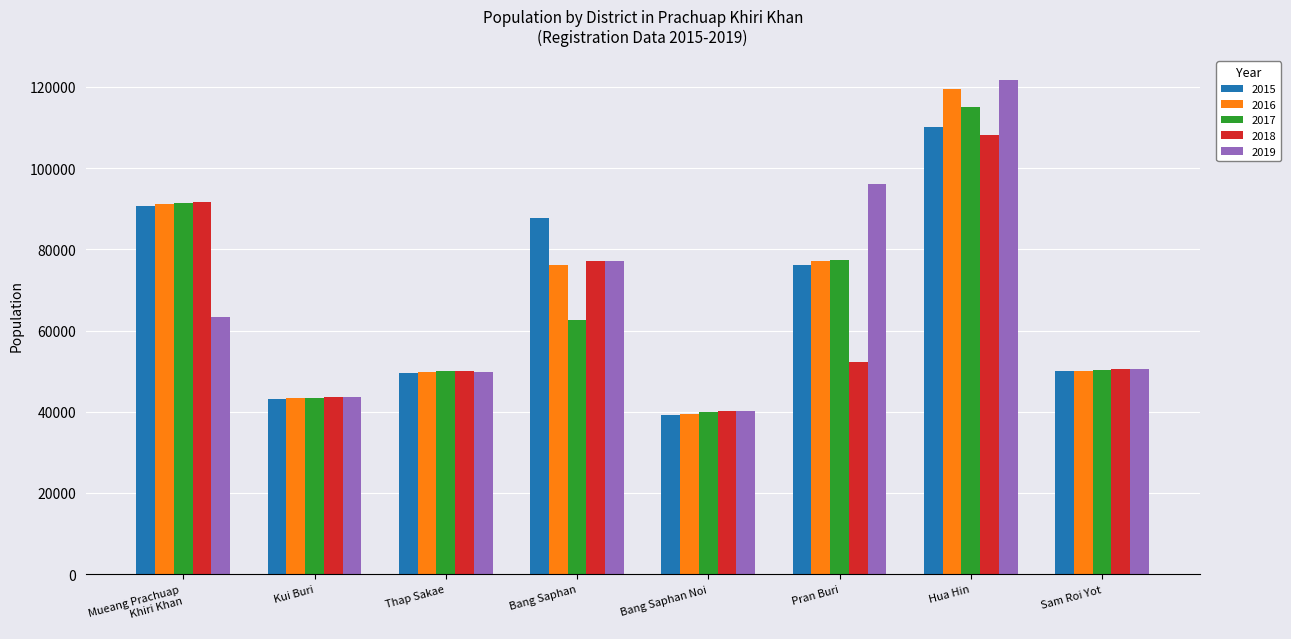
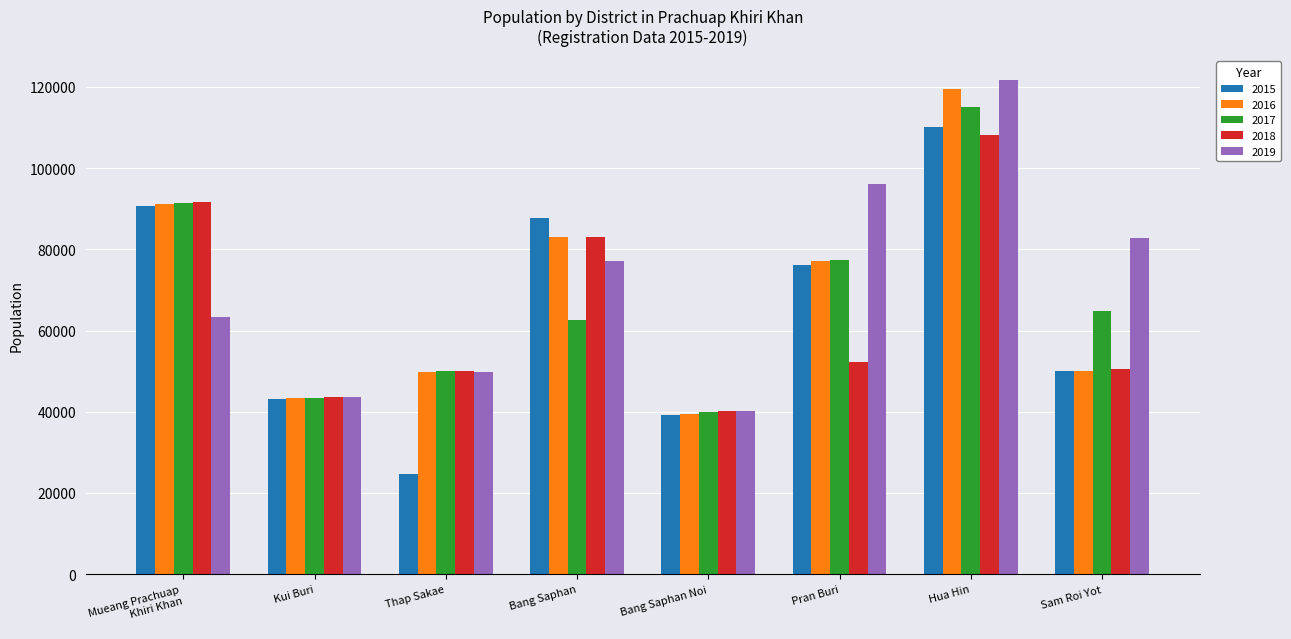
  {
    "2015": {
      "Mueang Prachuap Khiri Khan": 91000,
      "Kui Buri": 43000,
-     "Thap Sakae": 50000,
+     "Thap Sakae": 25000,
      "Bang Saphan": 88000,
      "Bang Saphan Noi": 39000,
      "Pran Buri": 76000,
      "Hua Hin": 110000,
      "Sam Roi Yot": 50000
    },
    "2016": {
      "Mueang Prachuap Khiri Khan": 91000,
      "Kui Buri": 43000,
      "Thap Sakae": 50000,
-     "Bang Saphan": 76000,
+     "Bang Saphan": 83000,
      "Bang Saphan Noi": 40000,
      "Pran Buri": 77000,
      "Hua Hin": 119000,
      "Sam Roi Yot": 50000
    },
    "2017": {
      "Mueang Prachuap Khiri Khan": 91000,
      "Kui Buri": 43000,
      "Thap Sakae": 50000,
      "Bang Saphan": 63000,
      "Bang Saphan Noi": 40000,
      "Pran Buri": 77000,
      "Hua Hin": 115000,
-     "Sam Roi Yot": 50000
+     "Sam Roi Yot": 65000
    },
    "2018": {
      "Mueang Prachuap Khiri Khan": 92000,
      "Kui Buri": 44000,
      "Thap Sakae": 50000,
-     "Bang Saphan": 77000,
+     "Bang Saphan": 83000,
      "Bang Saphan Noi": 40000,
      "Pran Buri": 52000,
      "Hua Hin": 108000,
      "Sam Roi Yot": 50000
    },
    "2019": {
      "Mueang Prachuap Khiri Khan": 63000,
      "Kui Buri": 44000,
      "Thap Sakae": 50000,
      "Bang Saphan": 77000,
      "Bang Saphan Noi": 40000,
      "Pran Buri": 96000,
      "Hua Hin": 122000,
-     "Sam Roi Yot": 50000
+     "Sam Roi Yot": 83000
    }
  }
